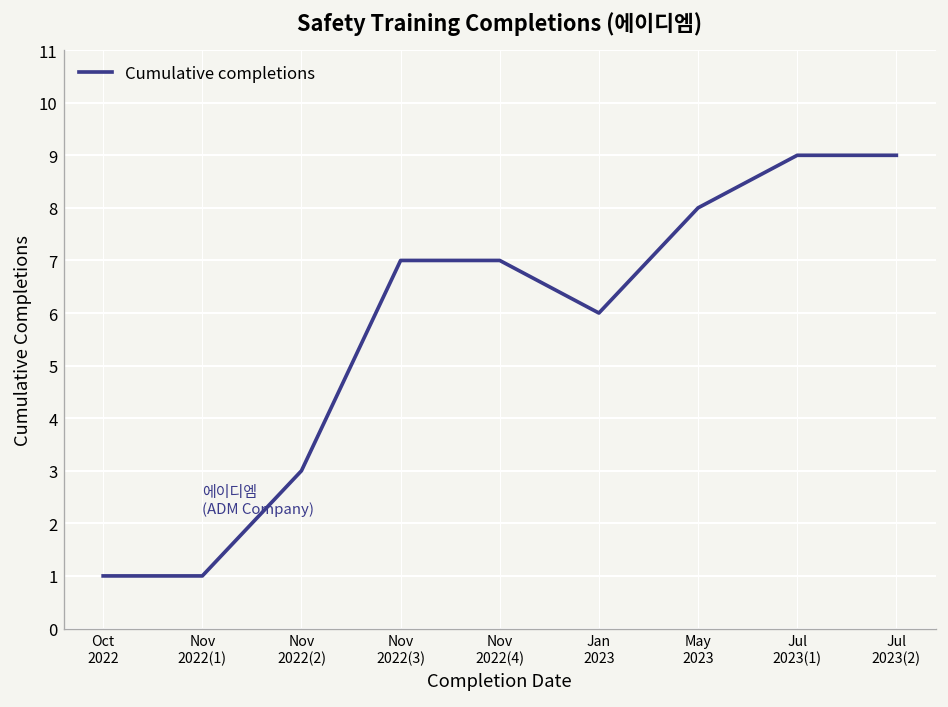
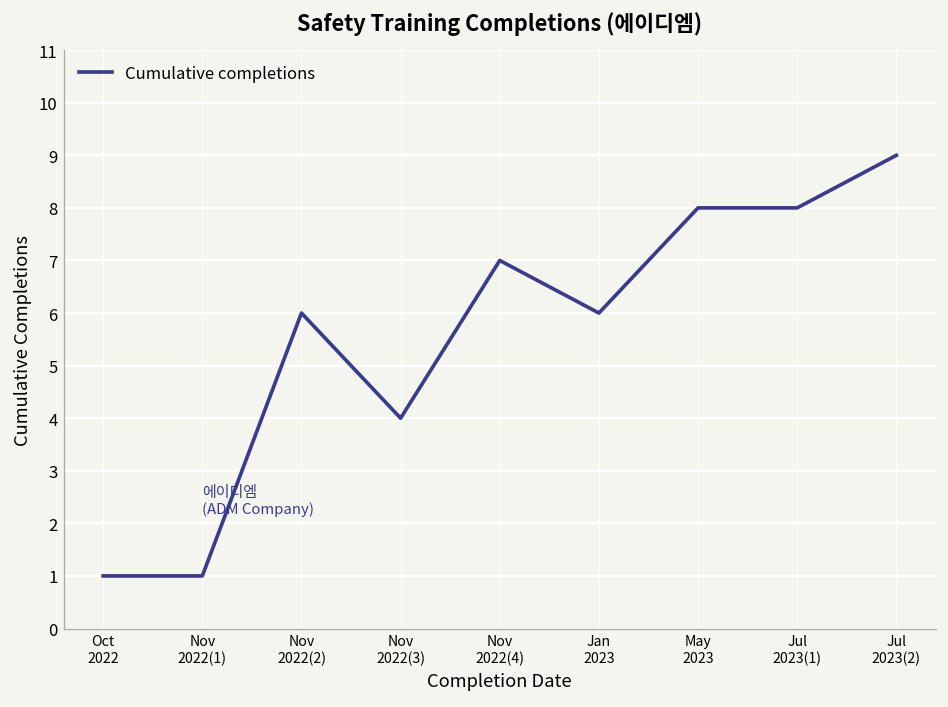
  {
    "Oct 2022": 1,
    "Nov 2022(1)": 1,
-   "Nov 2022(2)": 3,
-   "Nov 2022(3)": 7,
+   "Nov 2022(2)": 6,
+   "Nov 2022(3)": 4,
    "Nov 2022(4)": 7,
    "Jan 2023": 6,
    "May 2023": 8,
-   "Jul 2023(1)": 9,
+   "Jul 2023(1)": 8,
    "Jul 2023(2)": 9
  }
